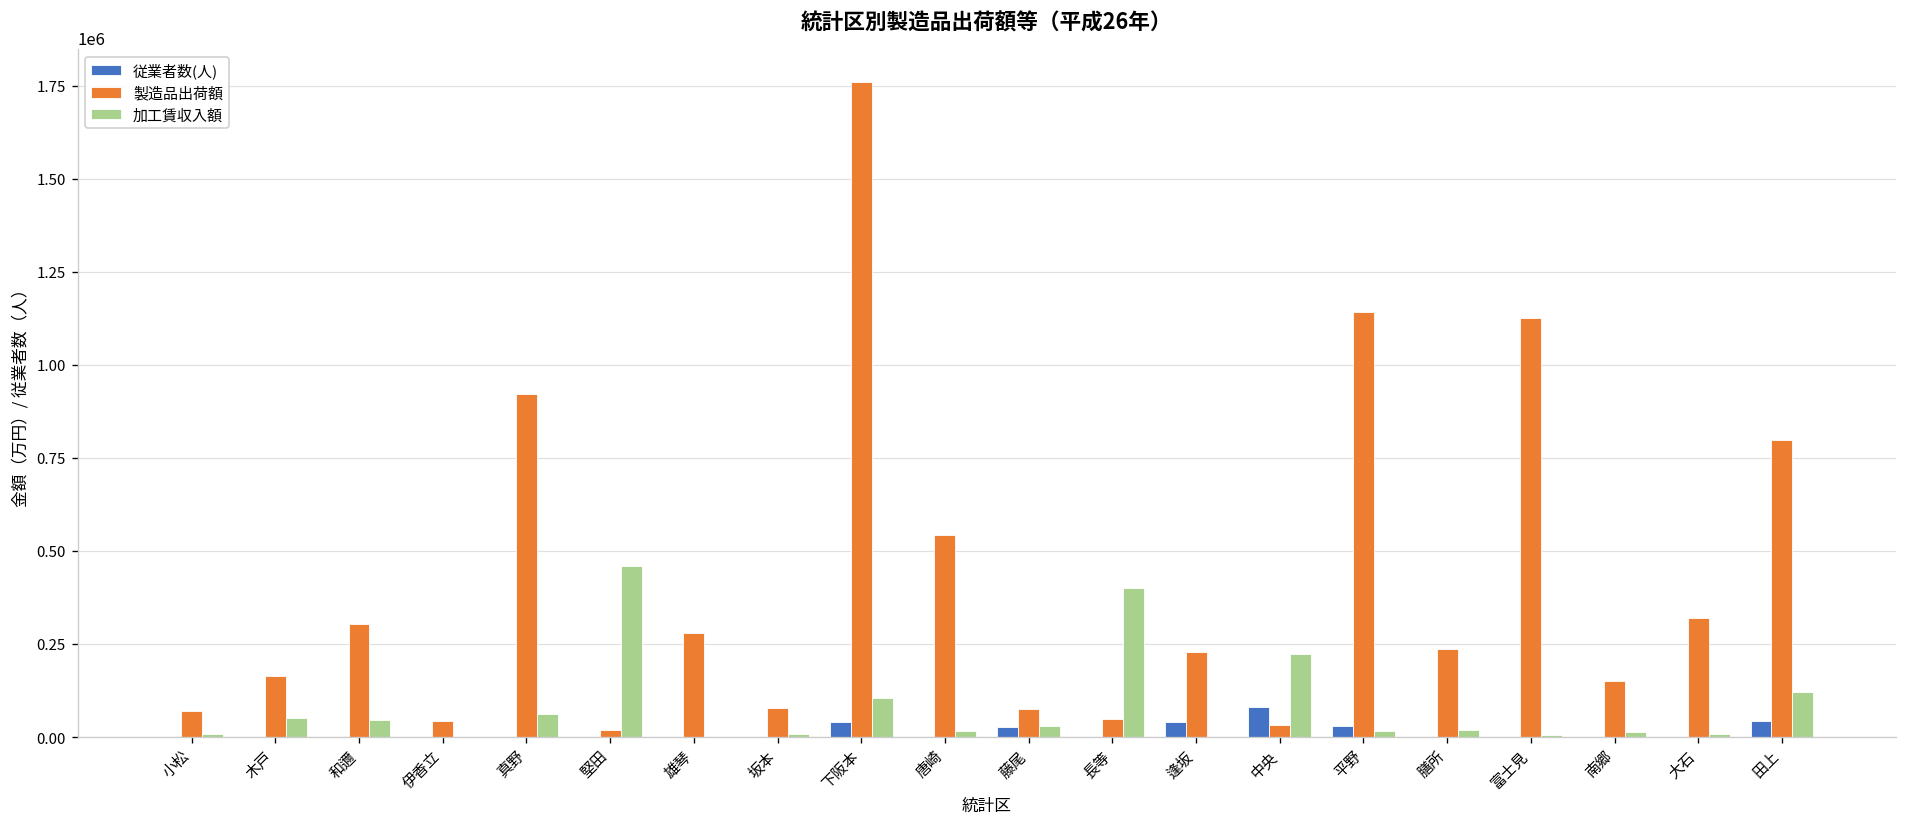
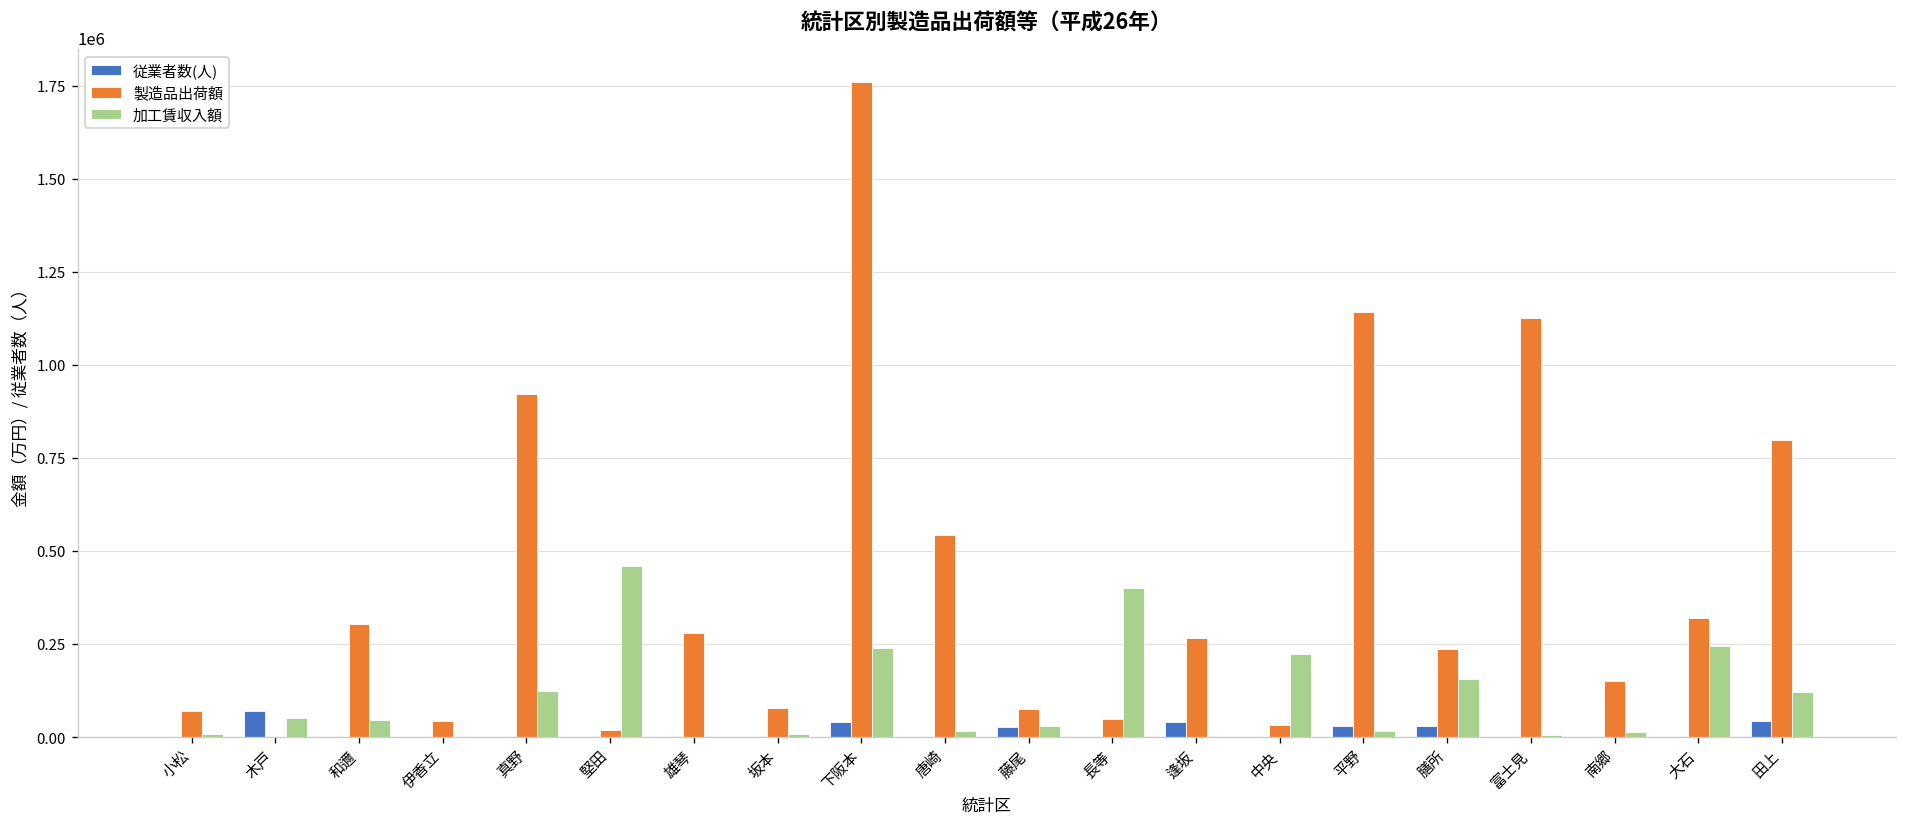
  {
    "従業者数(人)": {
-     "木戸": 0,
+     "木戸": 70000,
      "下阪本": 40000,
      "藤尾": 30000,
      "逢坂": 40000,
-     "中央": 80000,
+     "中央": 0,
      "平野": 30000,
-     "膳所": 0,
+     "膳所": 30000,
      "田上": 40000
    },
    "製造品出荷額": {
      "小松": 70000,
-     "木戸": 160000,
+     "木戸": 0,
      "和邇": 300000,
      "伊香立": 40000,
      "真野": 920000,
      "堅田": 20000,
      "雄琴": 280000,
      "坂本": 80000,
      "下阪本": 1760000,
      "唐崎": 540000,
      "藤尾": 80000,
      "長等": 50000,
-     "逢坂": 230000,
+     "逢坂": 270000,
      "中央": 30000,
      "平野": 1140000,
      "膳所": 240000,
      "富士見": 1120000,
      "南郷": 150000,
      "大石": 320000,
      "田上": 800000
    },
    "加工賃収入額": {
      "小松": 10000,
      "木戸": 50000,
      "和邇": 50000,
-     "真野": 60000,
+     "真野": 120000,
      "堅田": 460000,
      "雄琴": 0,
-     "下阪本": 110000,
+     "下阪本": 240000,
      "唐崎": 20000,
      "藤尾": 30000,
      "長等": 400000,
      "中央": 220000,
      "平野": 20000,
-     "膳所": 20000,
+     "膳所": 160000,
      "南郷": 10000,
-     "大石": 10000,
+     "大石": 250000,
      "田上": 120000
    }
  }
